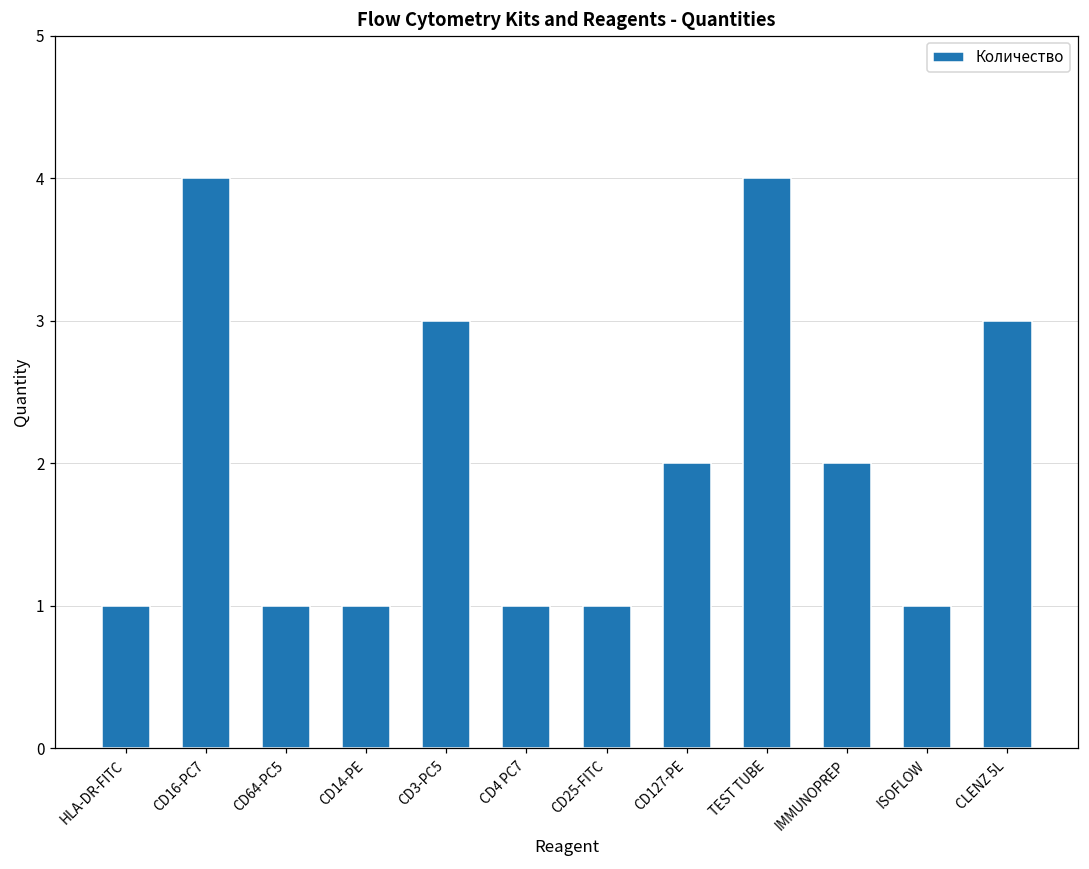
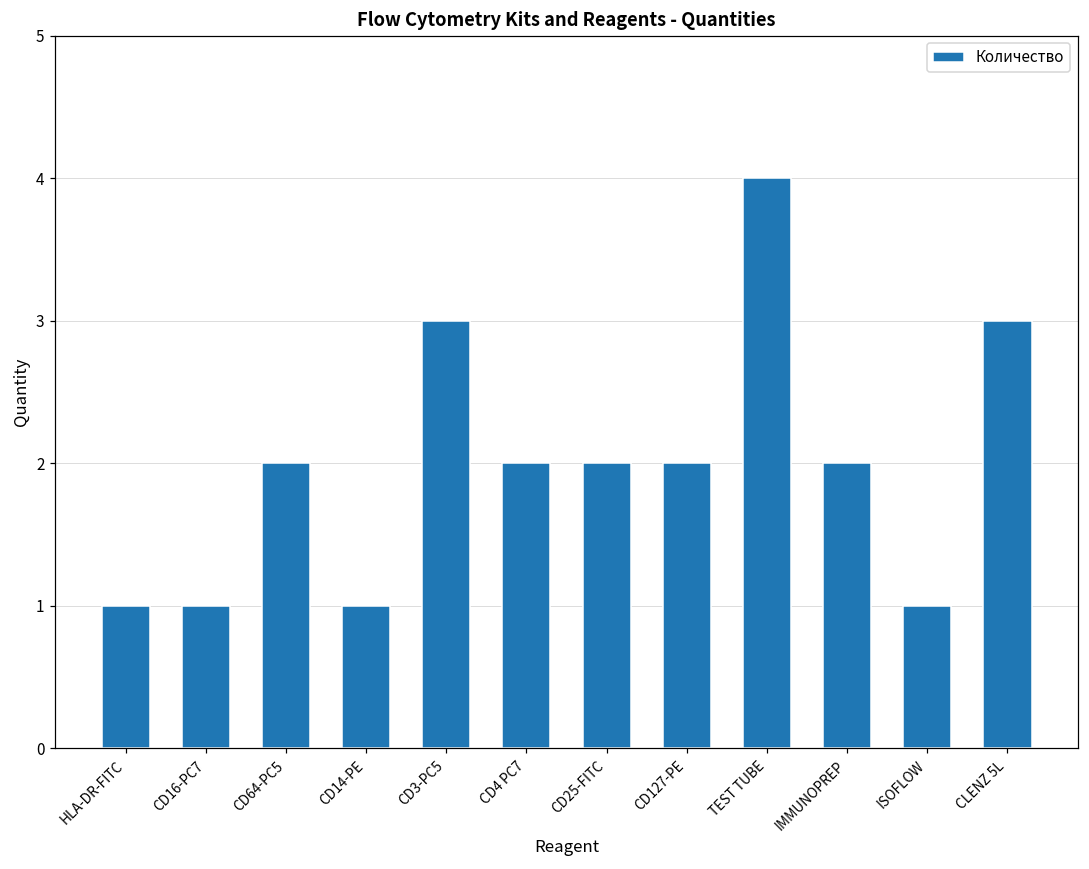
  {
    "HLA-DR-FITC": 1,
-   "CD16-PC7": 4,
-   "CD64-PC5": 1,
+   "CD16-PC7": 1,
+   "CD64-PC5": 2,
    "CD14-PE": 1,
    "CD3-PC5": 3,
-   "CD4 PC7": 1,
-   "CD25-FITC": 1,
+   "CD4 PC7": 2,
+   "CD25-FITC": 2,
    "CD127-PE": 2,
    "TEST TUBE": 4,
    "IMMUNOPREP": 2,
    "ISOFLOW": 1,
    "CLENZ 5L": 3
  }
